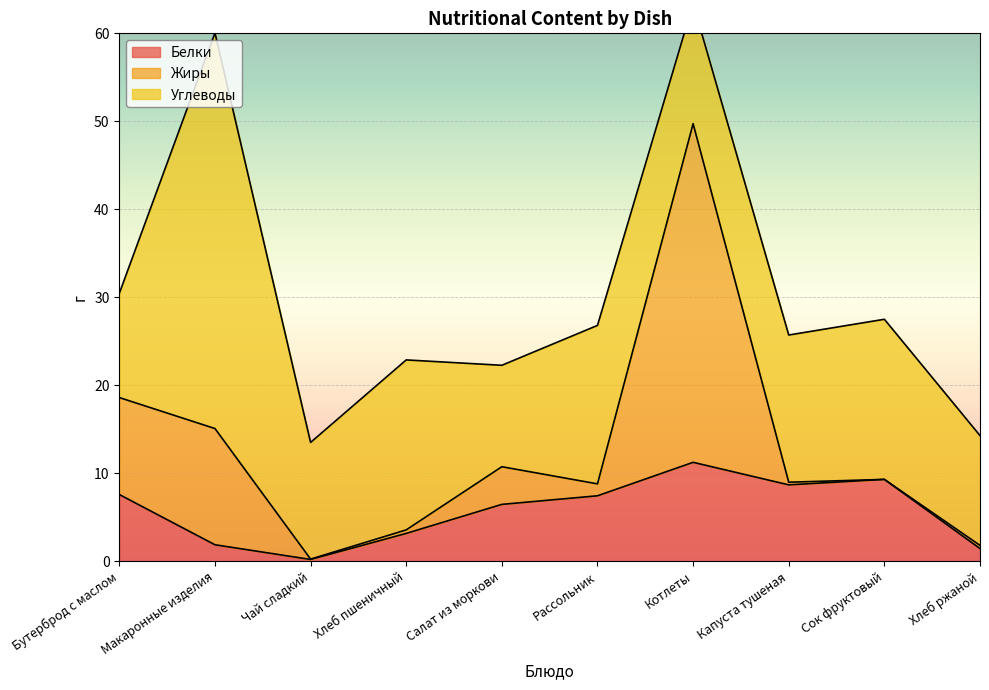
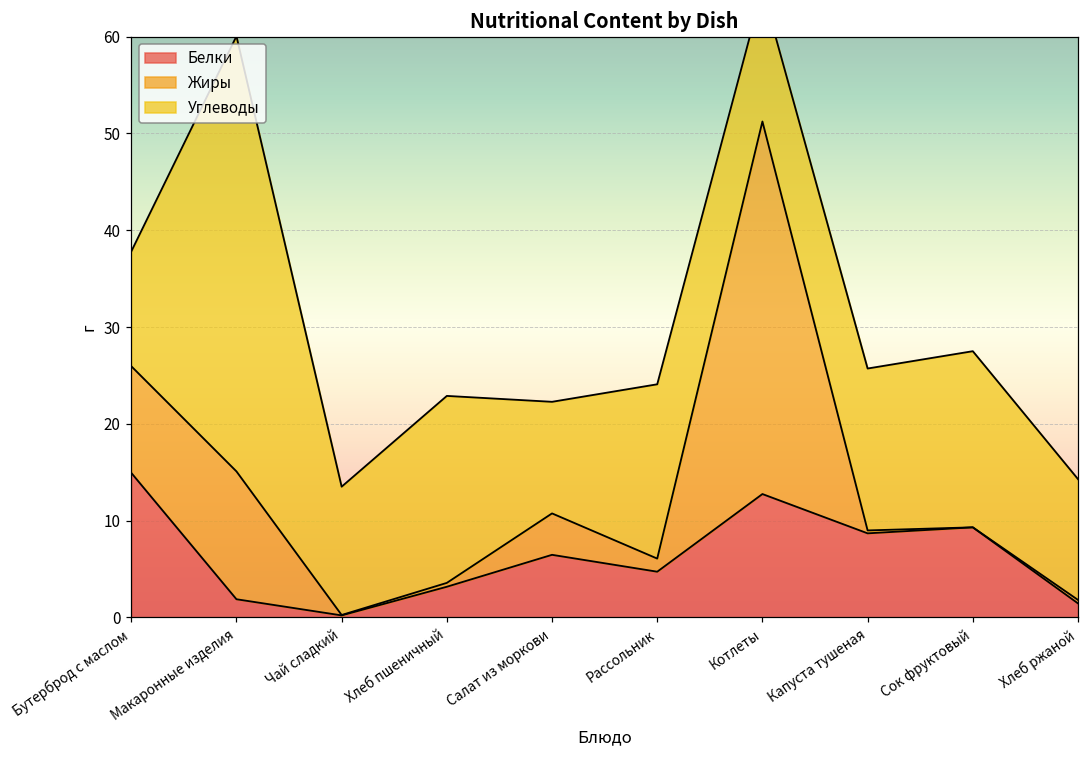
  {
    "Белки": {
-     "Бутерброд с маслом": 8,
+     "Бутерброд с маслом": 15,
      "Макаронные изделия": 2,
      "Хлеб пшеничный": 3,
      "Салат из моркови": 6,
-     "Рассольник": 7,
-     "Котлеты": 11,
+     "Рассольник": 5,
+     "Котлеты": 13,
      "Капуста тушеная": 9,
      "Хлеб ржаной": 1
    }
  }
